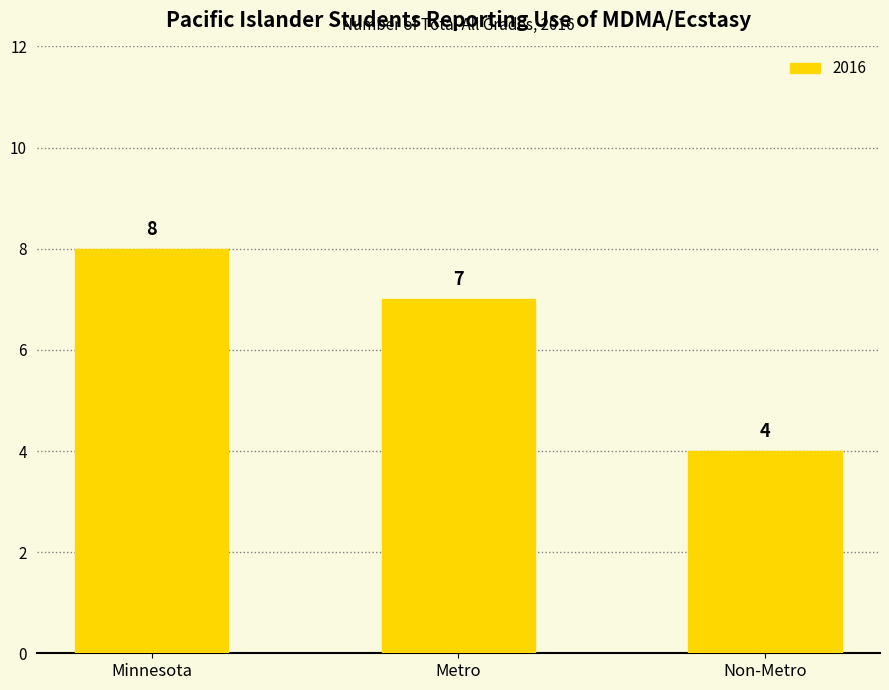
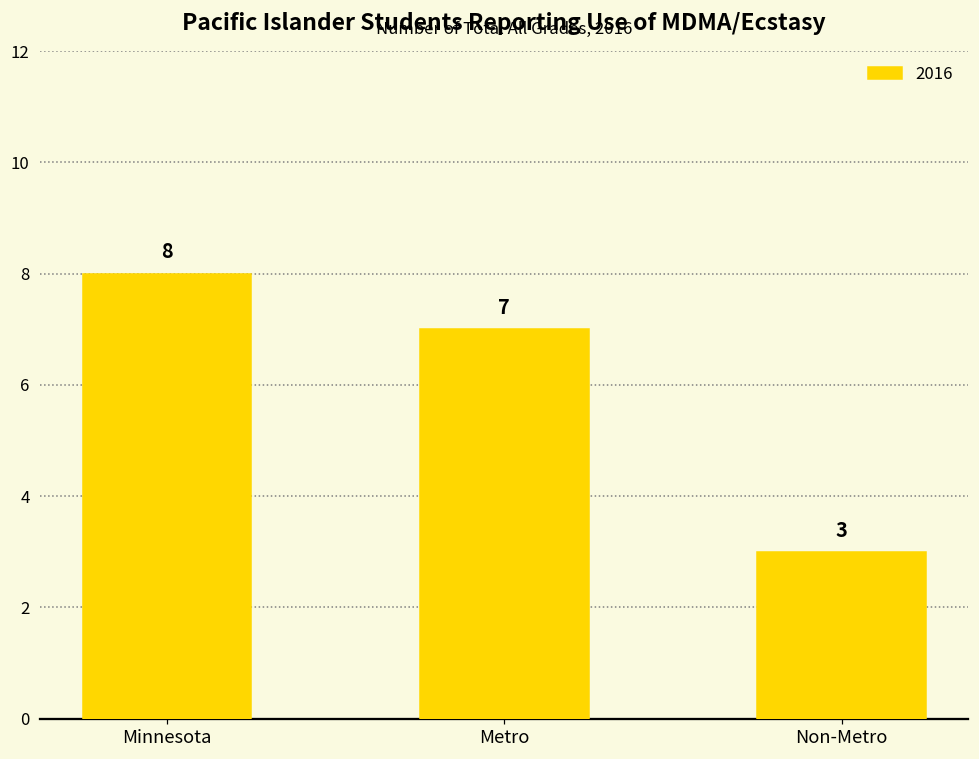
  {
    "Minnesota": 8,
    "Metro": 7,
-   "Non-Metro": 4
+   "Non-Metro": 3
  }
